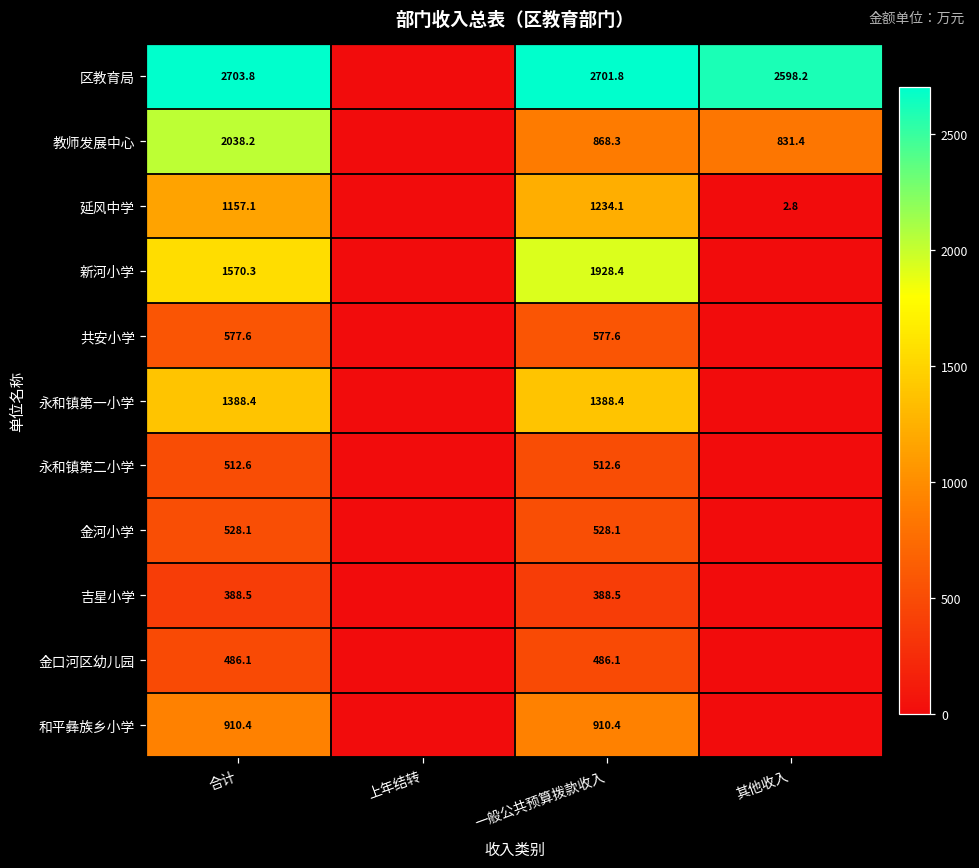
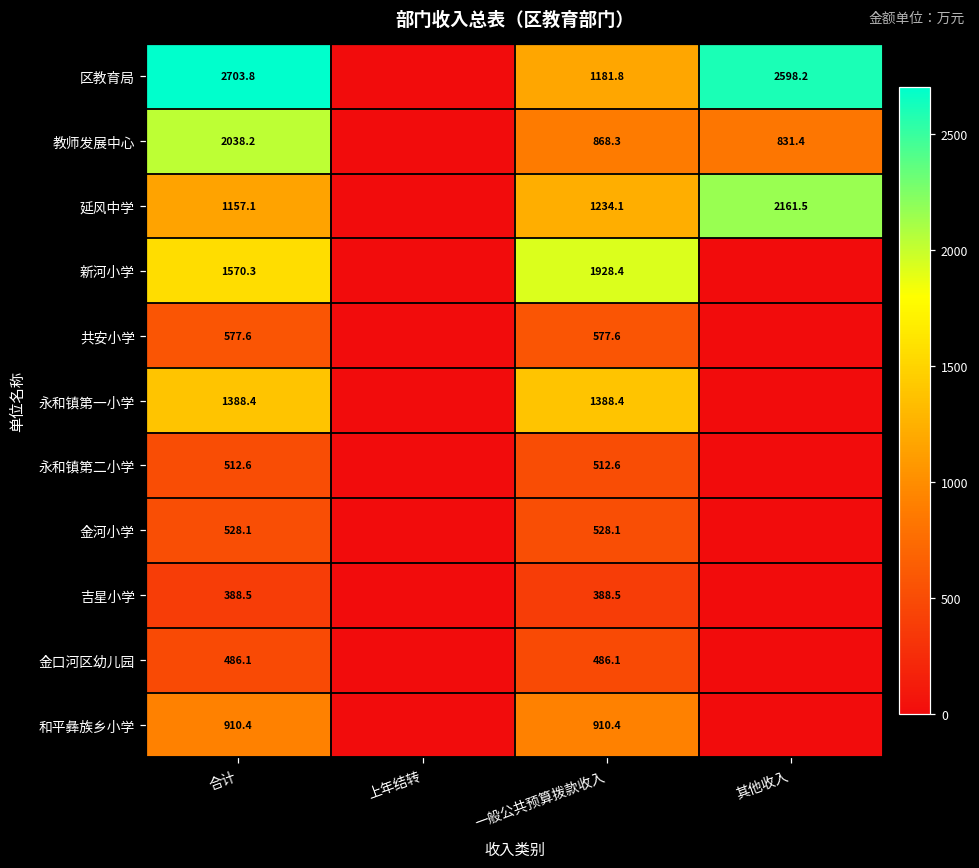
  {
    "区教育局": {
      "合计": 2703.8,
-     "一般公共预算拨款收入": 2701.8,
+     "一般公共预算拨款收入": 1181.8,
      "其他收入": 2598.2
    },
    "教师发展中心": {
      "合计": 2038.2,
      "一般公共预算拨款收入": 868.3,
      "其他收入": 831.4
    },
    "延风中学": {
      "合计": 1157.1,
      "一般公共预算拨款收入": 1234.1,
-     "其他收入": 2.8
+     "其他收入": 2161.5
    },
    "新河小学": {
      "合计": 1570.3,
      "一般公共预算拨款收入": 1928.4
    },
    "共安小学": {
      "合计": 577.6,
      "一般公共预算拨款收入": 577.6
    },
    "永和镇第一小学": {
      "合计": 1388.4,
      "一般公共预算拨款收入": 1388.4
    },
    "永和镇第二小学": {
      "合计": 512.6,
      "一般公共预算拨款收入": 512.6
    },
    "金河小学": {
      "合计": 528.1,
      "一般公共预算拨款收入": 528.1
    },
    "吉星小学": {
      "合计": 388.5,
      "一般公共预算拨款收入": 388.5
    },
    "金口河区幼儿园": {
      "合计": 486.1,
      "一般公共预算拨款收入": 486.1
    },
    "和平彝族乡小学": {
      "合计": 910.4,
      "一般公共预算拨款收入": 910.4
    }
  }
